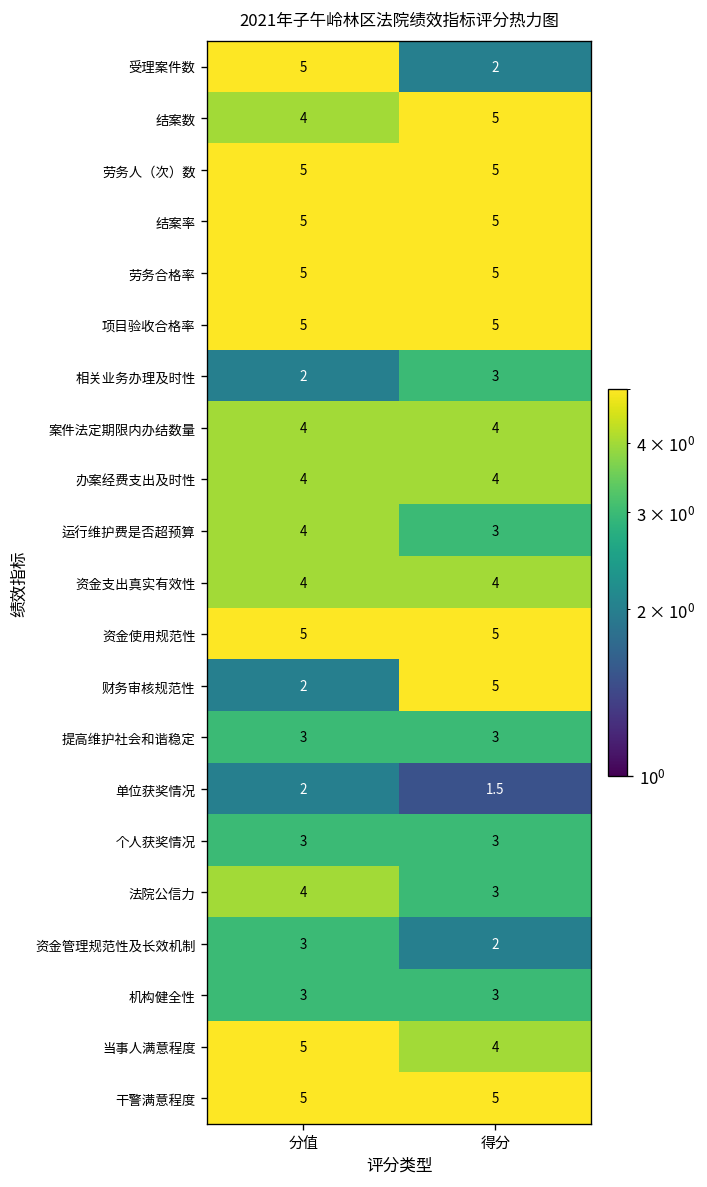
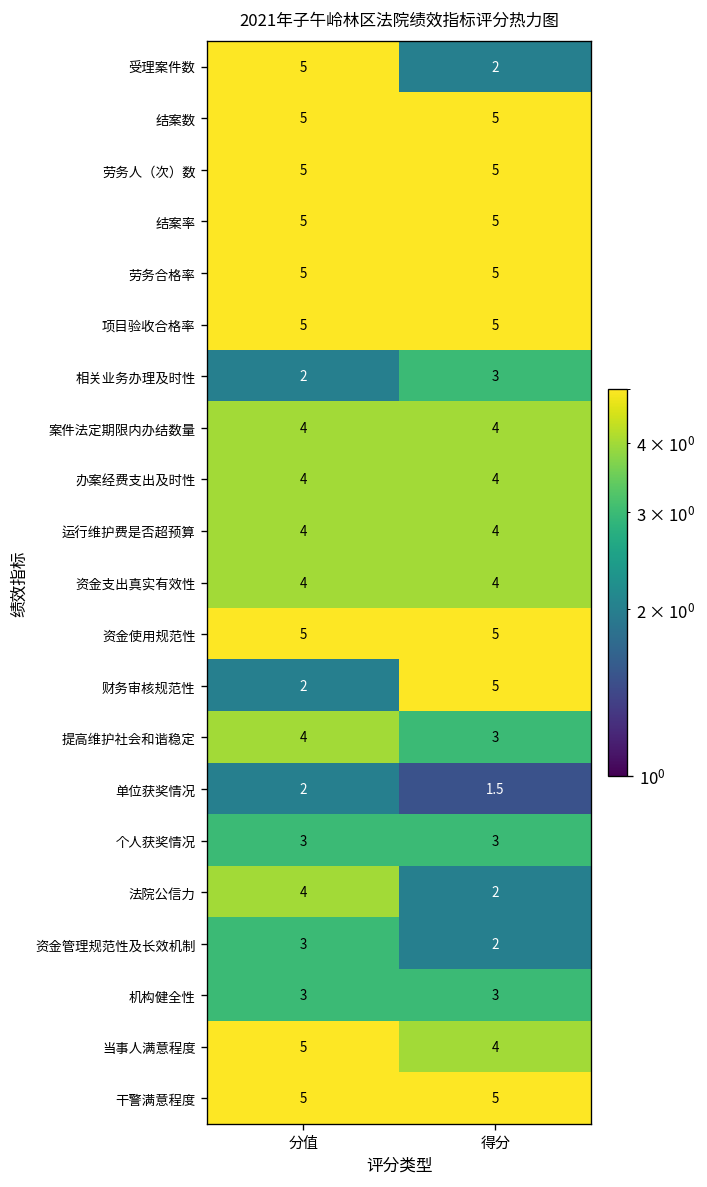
  {
    "受理案件数": {
      "分值": 5,
      "得分": 2
    },
    "结案数": {
-     "分值": 4,
+     "分值": 5,
      "得分": 5
    },
    "劳务人（次）数": {
      "分值": 5,
      "得分": 5
    },
    "结案率": {
      "分值": 5,
      "得分": 5
    },
    "劳务合格率": {
      "分值": 5,
      "得分": 5
    },
    "项目验收合格率": {
      "分值": 5,
      "得分": 5
    },
    "相关业务办理及时性": {
      "分值": 2,
      "得分": 3
    },
    "案件法定期限内办结数量": {
      "分值": 4,
      "得分": 4
    },
    "办案经费支出及时性": {
      "分值": 4,
      "得分": 4
    },
    "运行维护费是否超预算": {
      "分值": 4,
-     "得分": 3
+     "得分": 4
    },
    "资金支出真实有效性": {
      "分值": 4,
      "得分": 4
    },
    "资金使用规范性": {
      "分值": 5,
      "得分": 5
    },
    "财务审核规范性": {
      "分值": 2,
      "得分": 5
    },
    "提高维护社会和谐稳定": {
-     "分值": 3,
+     "分值": 4,
      "得分": 3
    },
    "单位获奖情况": {
      "分值": 2,
      "得分": 1.5
    },
    "个人获奖情况": {
      "分值": 3,
      "得分": 3
    },
    "法院公信力": {
      "分值": 4,
-     "得分": 3
+     "得分": 2
    },
    "资金管理规范性及长效机制": {
      "分值": 3,
      "得分": 2
    },
    "机构健全性": {
      "分值": 3,
      "得分": 3
    },
    "当事人满意程度": {
      "分值": 5,
      "得分": 4
    },
    "干警满意程度": {
      "分值": 5,
      "得分": 5
    }
  }
